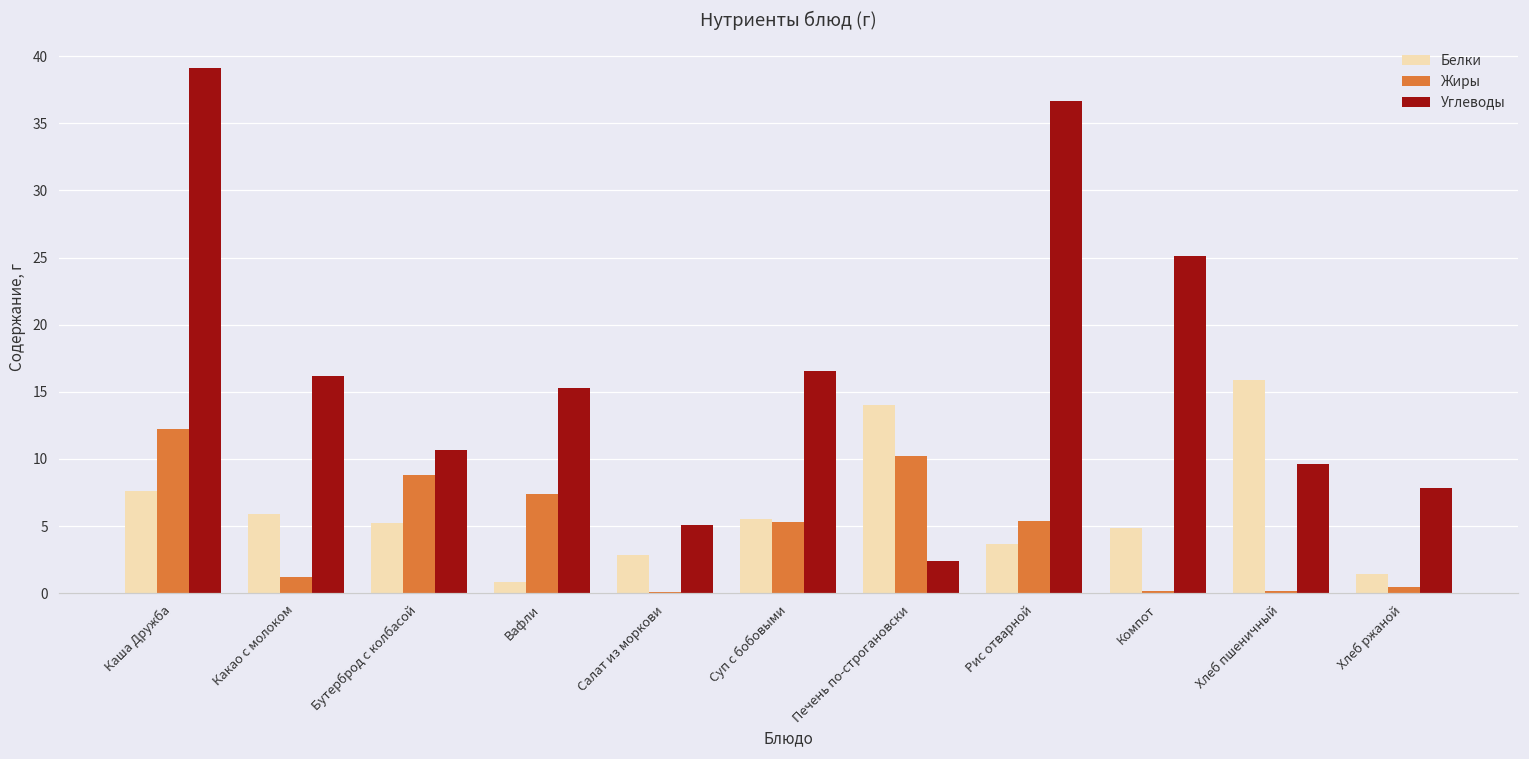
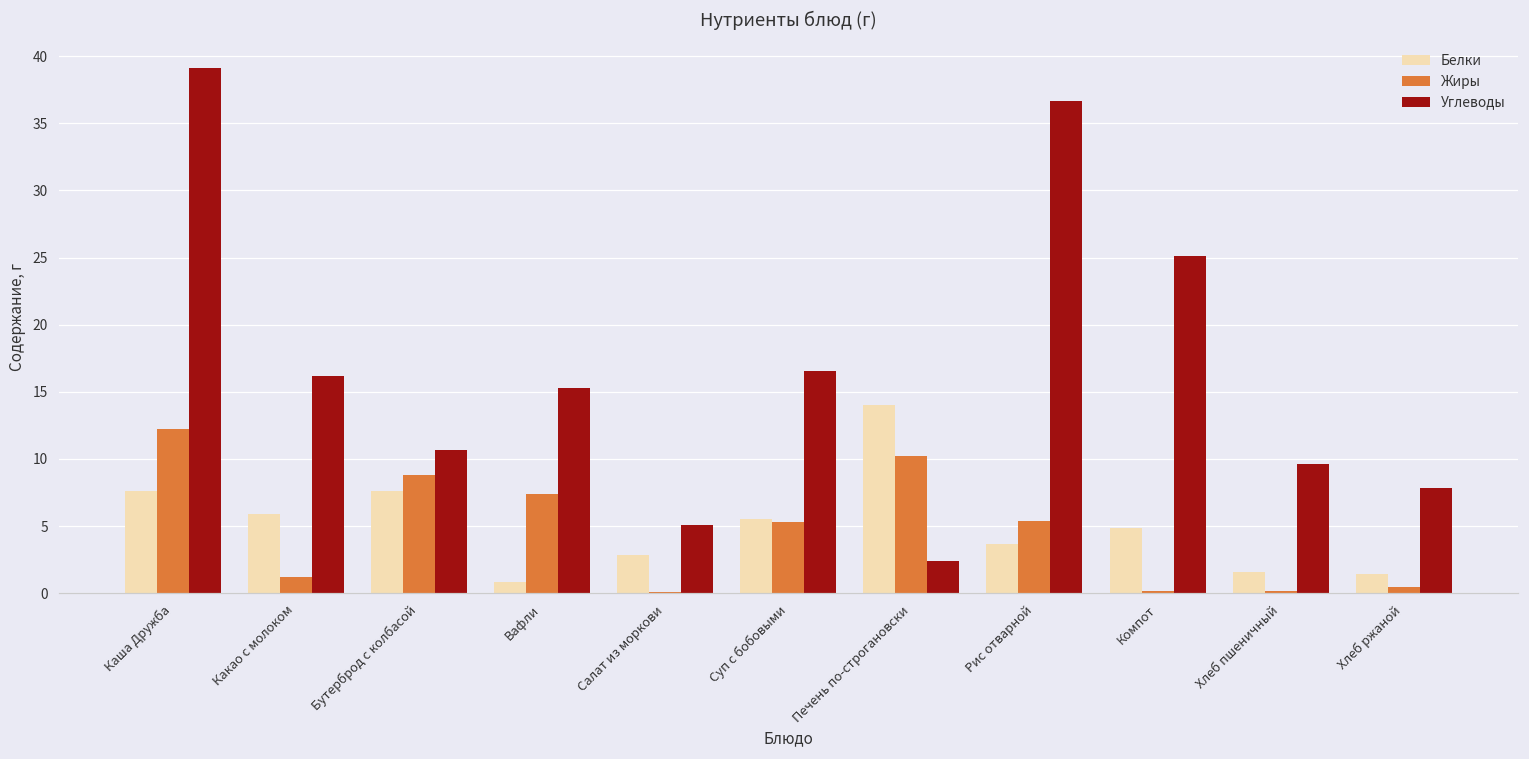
  {
    "Белки": {
      "Каша Дружба": 7.6,
      "Какао с молоком": 5.9,
-     "Бутерброд с колбасой": 5.3,
+     "Бутерброд с колбасой": 7.6,
      "Вафли": 0.8,
      "Салат из моркови": 2.8,
      "Суп с бобовыми": 5.5,
      "Печень по-строгановски": 14.0,
      "Рис отварной": 3.7,
      "Компот": 4.9,
-     "Хлеб пшеничный": 15.9,
+     "Хлеб пшеничный": 1.6,
      "Хлеб ржаной": 1.4
    },
    "Жиры": {
      "Каша Дружба": 12.3,
      "Какао с молоком": 1.2,
      "Бутерброд с колбасой": 8.8,
      "Вафли": 7.4,
      "Суп с бобовыми": 5.3,
      "Печень по-строгановски": 10.2,
      "Рис отварной": 5.4,
      "Хлеб ржаной": 0.5
    },
    "Углеводы": {
      "Каша Дружба": 39.2,
      "Какао с молоком": 16.2,
      "Бутерброд с колбасой": 10.6,
      "Вафли": 15.3,
      "Салат из моркови": 5.1,
      "Суп с бобовыми": 16.5,
      "Печень по-строгановски": 2.4,
      "Рис отварной": 36.7,
      "Компот": 25.1,
      "Хлеб пшеничный": 9.7,
      "Хлеб ржаной": 7.8
    }
  }
